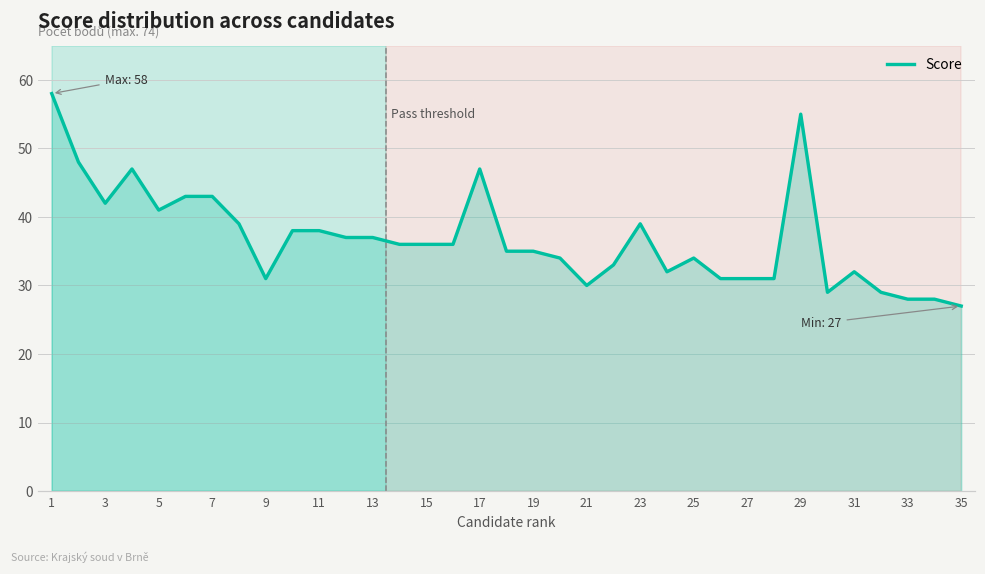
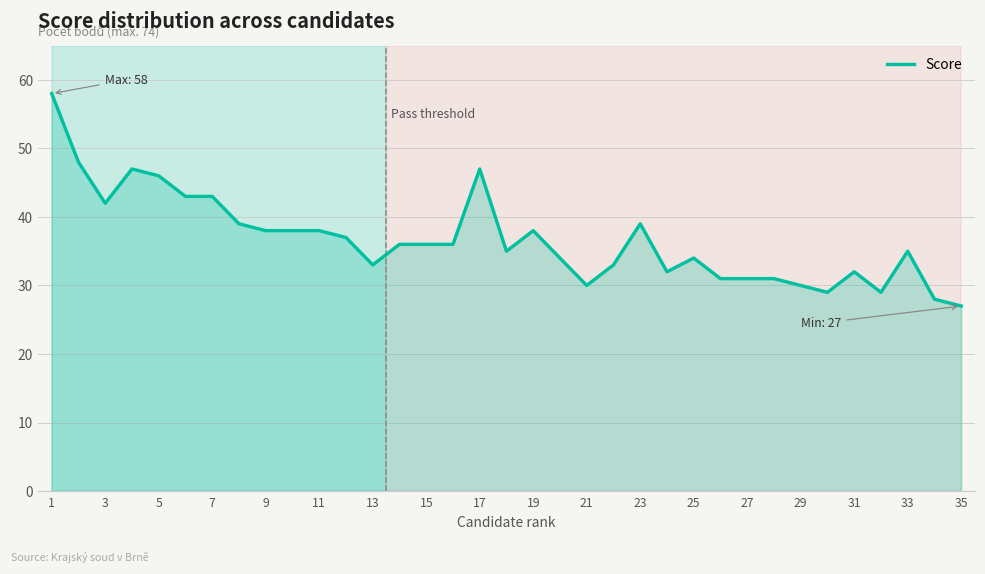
  {
    "3": 42,
-   "5": 41,
+   "5": 46,
    "7": 43,
-   "9": 31,
+   "9": 38,
    "11": 38,
-   "13": 37,
+   "13": 33,
    "15": 36,
    "17": 47,
-   "19": 35,
+   "19": 38,
    "21": 30,
    "23": 39,
    "25": 34,
    "27": 31,
-   "29": 55,
+   "29": 30,
    "31": 32,
-   "33": 28
+   "33": 35
  }
